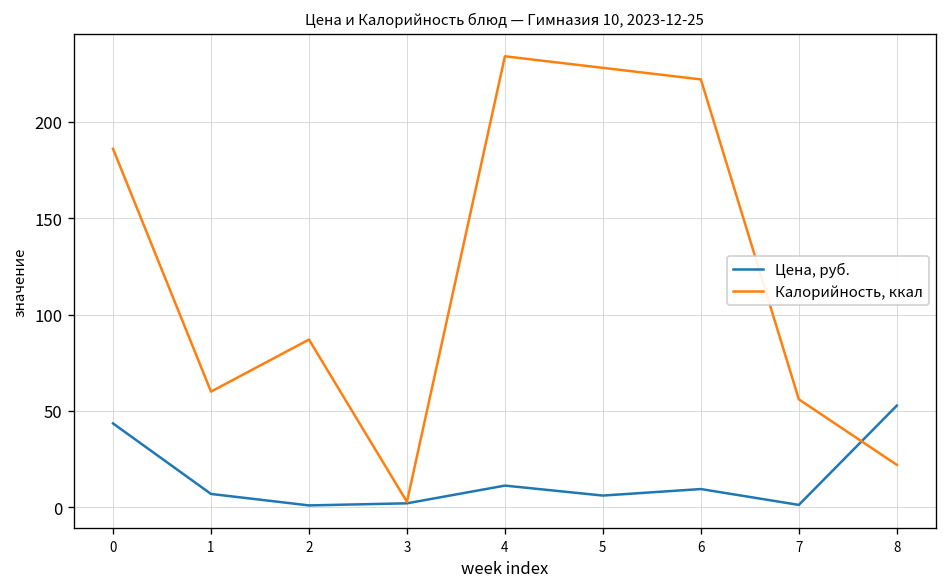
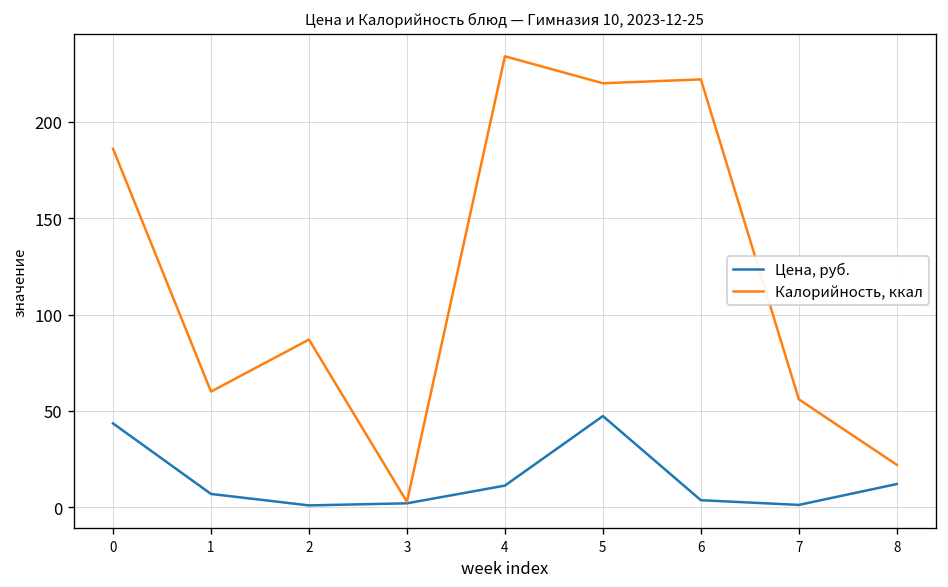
  {
    "Цена, руб.": {
      "0": 43,
      "1": 7,
      "2": 1,
      "4": 11,
-     "5": 6,
-     "6": 9,
+     "5": 47,
+     "6": 4,
      "7": 1,
-     "8": 53
+     "8": 12
    },
    "Калорийность, ккал": {
      "0": 186,
      "1": 60,
      "2": 87,
      "4": 234,
-     "5": 228,
+     "5": 220,
      "6": 222,
      "7": 56,
      "8": 22
    }
  }
